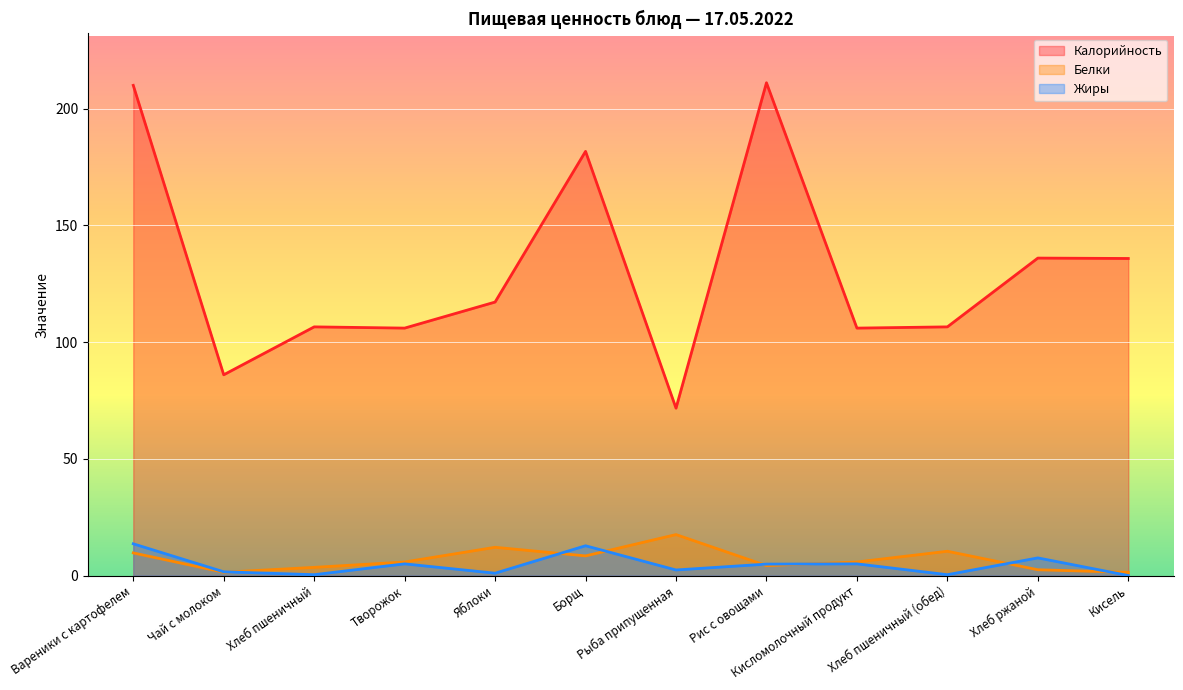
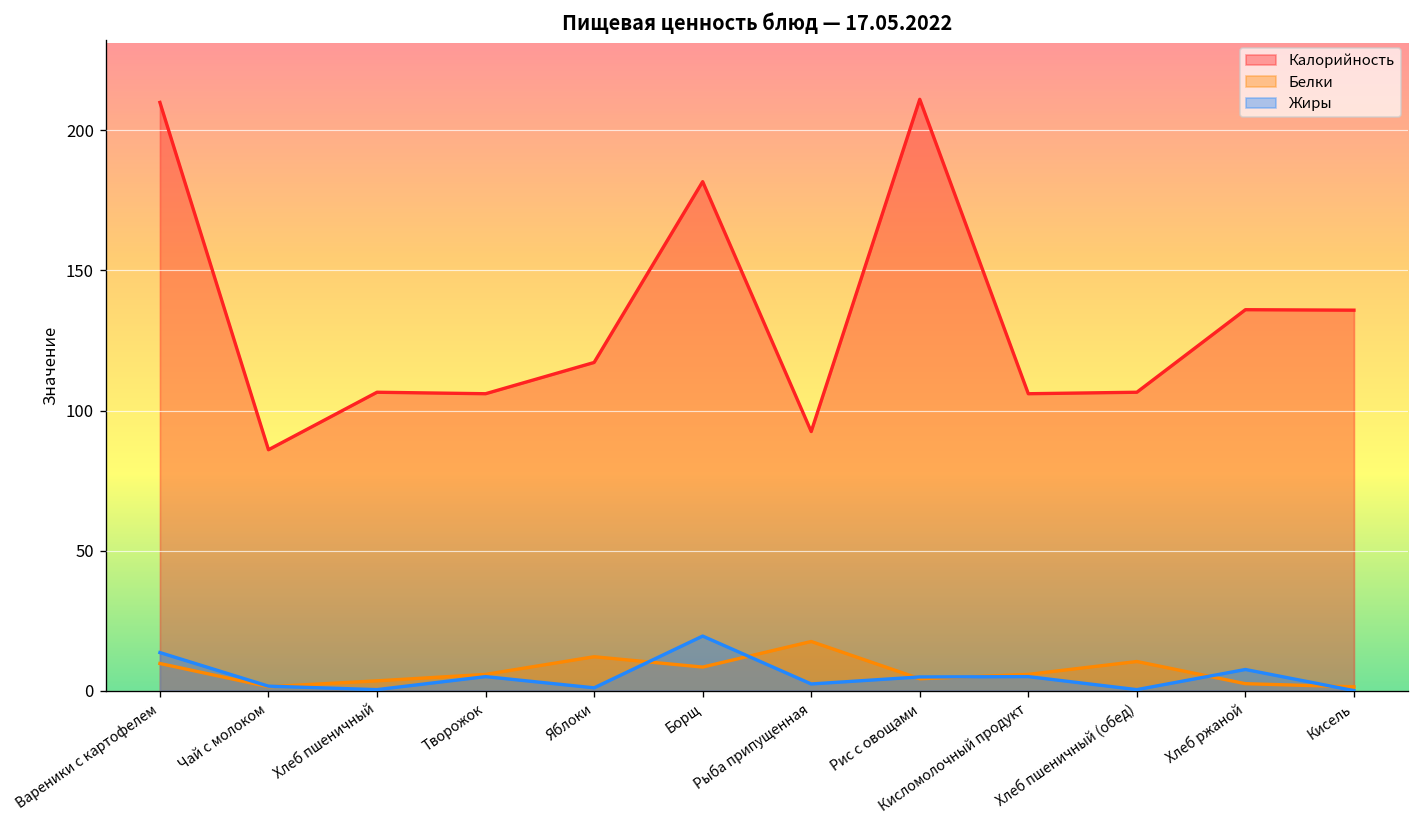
  {
    "Калорийность": {
      "Вареники с картофелем": 210,
      "Чай с молоком": 86,
      "Хлеб пшеничный": 107,
      "Творожок": 106,
      "Яблоки": 117,
      "Борщ": 182,
-     "Рыба припущенная": 72,
+     "Рыба припущенная": 93,
      "Рис с овощами": 211,
      "Кисломолочный продукт": 106,
      "Хлеб пшеничный (обед)": 107,
      "Хлеб ржаной": 136,
      "Кисель": 136
    },
    "Белки": {
      "Вареники с картофелем": 10,
      "Хлеб пшеничный": 4,
      "Яблоки": 12,
      "Борщ": 8,
      "Рыба припущенная": 18,
      "Хлеб пшеничный (обед)": 10,
      "Хлеб ржаной": 2,
      "Кисель": 1
    },
    "Жиры": {
      "Вареники с картофелем": 14,
      "Хлеб пшеничный": 0,
      "Яблоки": 1,
-     "Борщ": 13,
+     "Борщ": 19,
      "Рыба припущенная": 2,
      "Хлеб пшеничный (обед)": 0,
      "Хлеб ржаной": 8,
      "Кисель": 0
    }
  }
